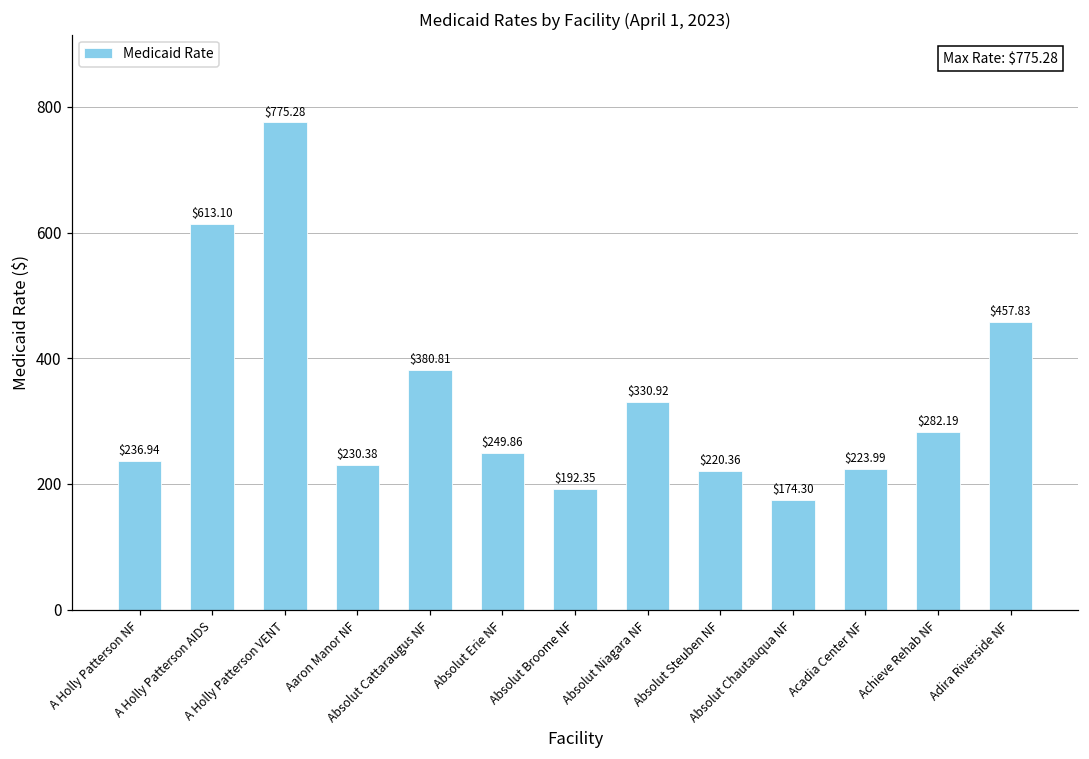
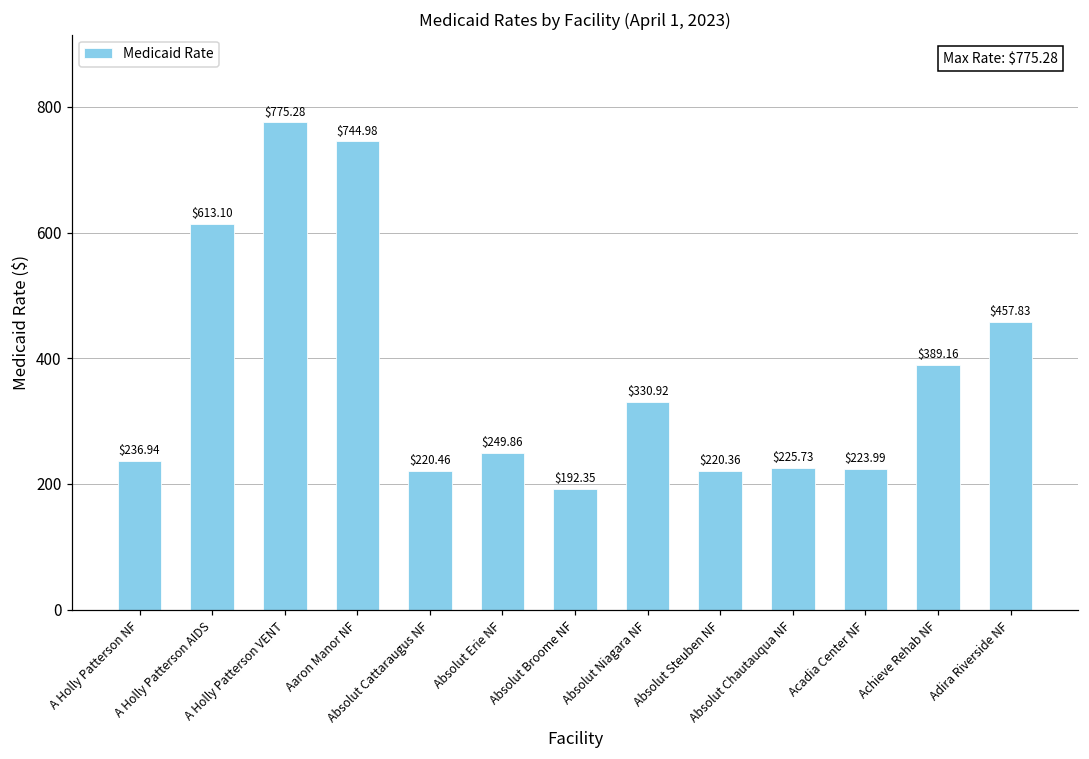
  {
    "A Holly Patterson NF": "$236.94",
    "A Holly Patterson AIDS": "$613.10",
    "A Holly Patterson VENT": "$775.28",
-   "Aaron Manor NF": "$230.38",
-   "Absolut Cattaraugus NF": "$380.81",
+   "Aaron Manor NF": "$744.98",
+   "Absolut Cattaraugus NF": "$220.46",
    "Absolut Erie NF": "$249.86",
    "Absolut Broome NF": "$192.35",
    "Absolut Niagara NF": "$330.92",
    "Absolut Steuben NF": "$220.36",
-   "Absolut Chautauqua NF": "$174.30",
+   "Absolut Chautauqua NF": "$225.73",
    "Acadia Center NF": "$223.99",
-   "Achieve Rehab NF": "$282.19",
+   "Achieve Rehab NF": "$389.16",
    "Adira Riverside NF": "$457.83"
  }
